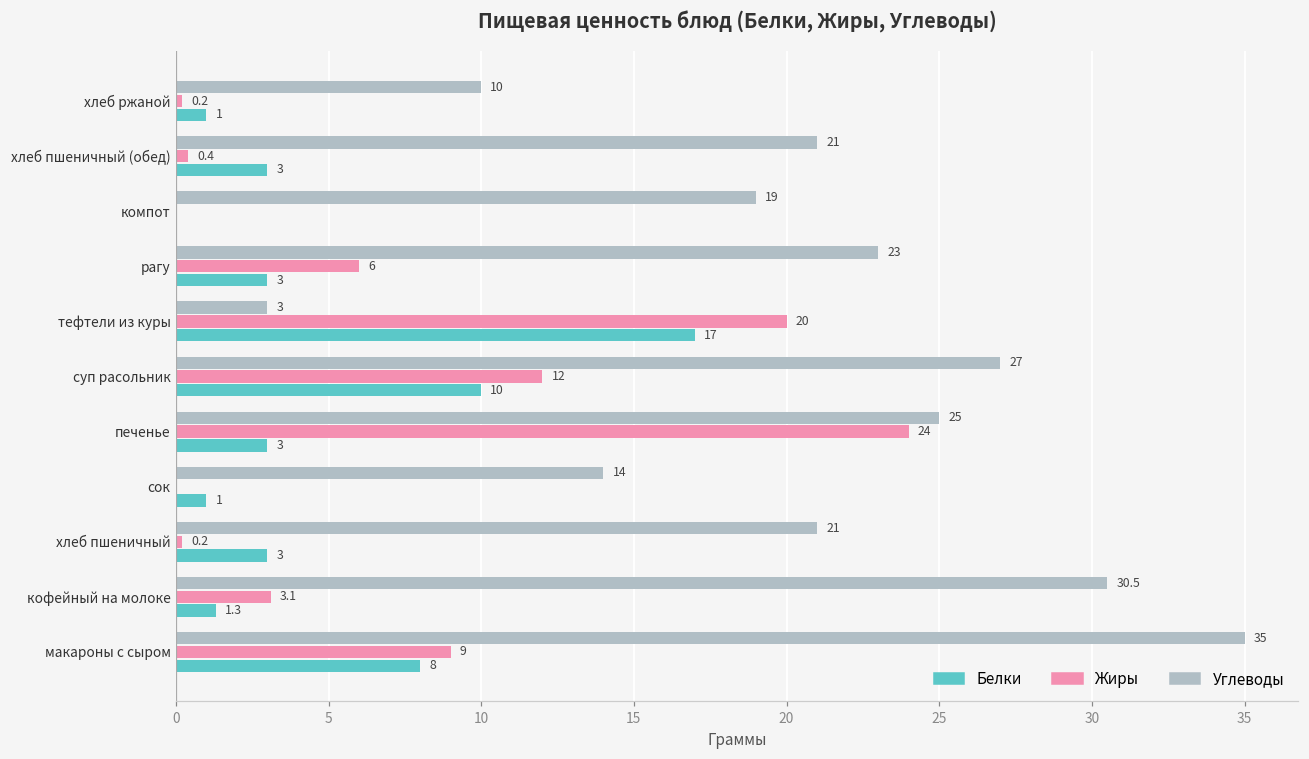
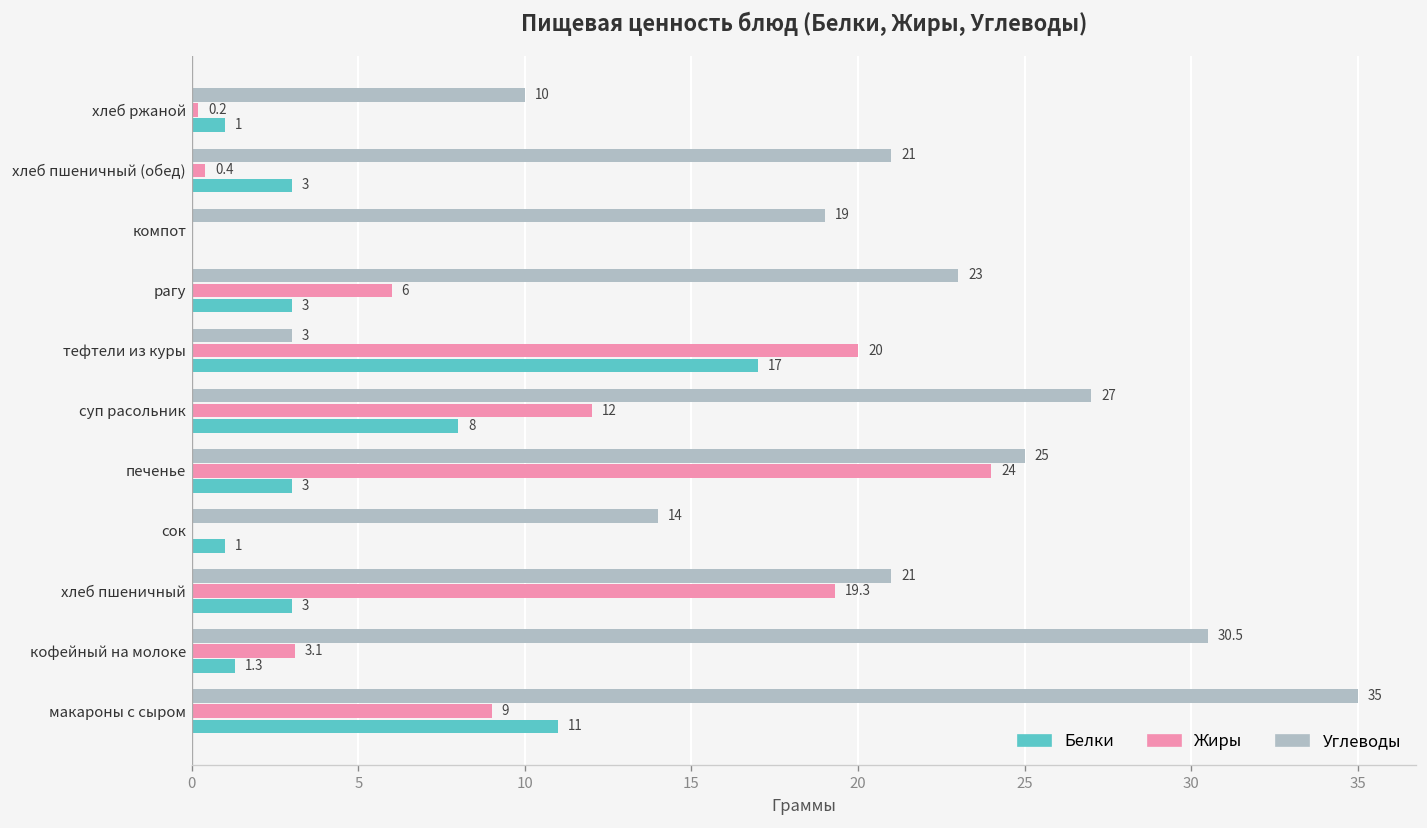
  {
    "Белки": {
      "хлеб ржаной": 1,
      "хлеб пшеничный (обед)": 3,
      "рагу": 3,
      "тефтели из куры": 17,
-     "суп расольник": 10,
+     "суп расольник": 8,
      "печенье": 3,
      "сок": 1,
      "хлеб пшеничный": 3,
      "кофейный на молоке": 1.3,
-     "макароны с сыром": 8
+     "макароны с сыром": 11
    },
    "Жиры": {
      "хлеб ржаной": 0.2,
      "хлеб пшеничный (обед)": 0.4,
      "рагу": 6,
      "тефтели из куры": 20,
      "суп расольник": 12,
      "печенье": 24,
-     "хлеб пшеничный": 0.2,
+     "хлеб пшеничный": 19.3,
      "кофейный на молоке": 3.1,
      "макароны с сыром": 9
    },
    "Углеводы": {
      "хлеб ржаной": 10,
      "хлеб пшеничный (обед)": 21,
      "компот": 19,
      "рагу": 23,
      "тефтели из куры": 3,
      "суп расольник": 27,
      "печенье": 25,
      "сок": 14,
      "хлеб пшеничный": 21,
      "кофейный на молоке": 30.5,
      "макароны с сыром": 35
    }
  }
